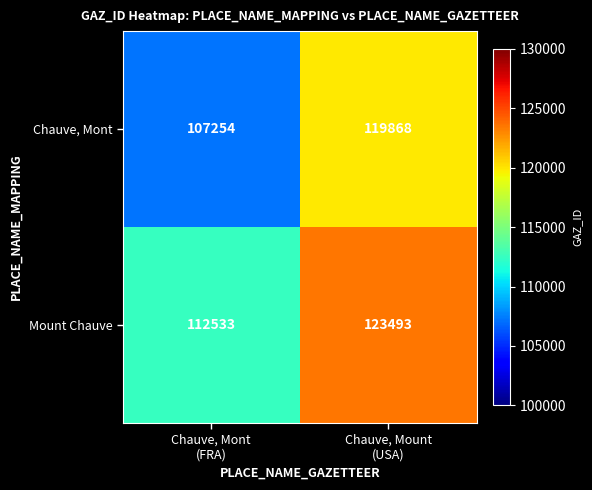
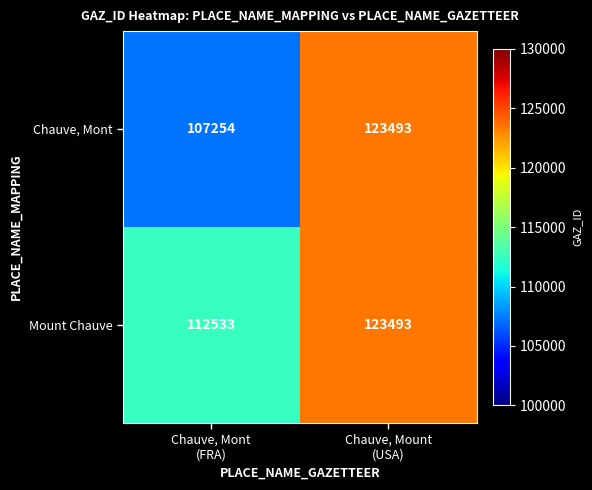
  {
    "Chauve, Mont": {
      "Chauve, Mont (FRA)": 107254,
-     "Chauve, Mount (USA)": 119868
+     "Chauve, Mount (USA)": 123493
    },
    "Mount Chauve": {
      "Chauve, Mont (FRA)": 112533,
      "Chauve, Mount (USA)": 123493
    }
  }
